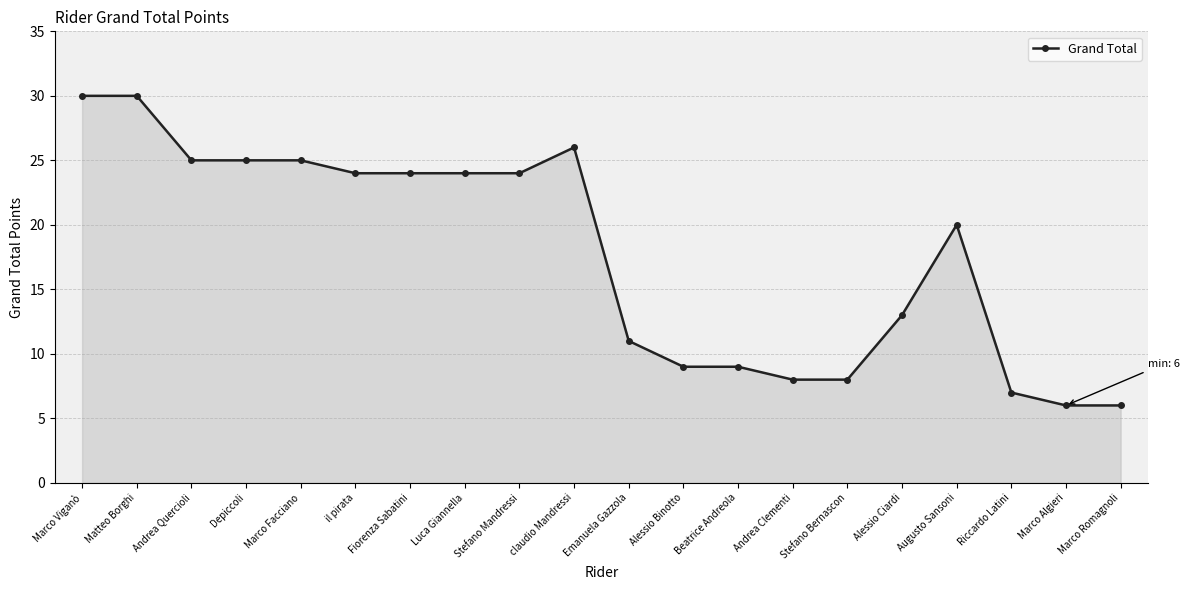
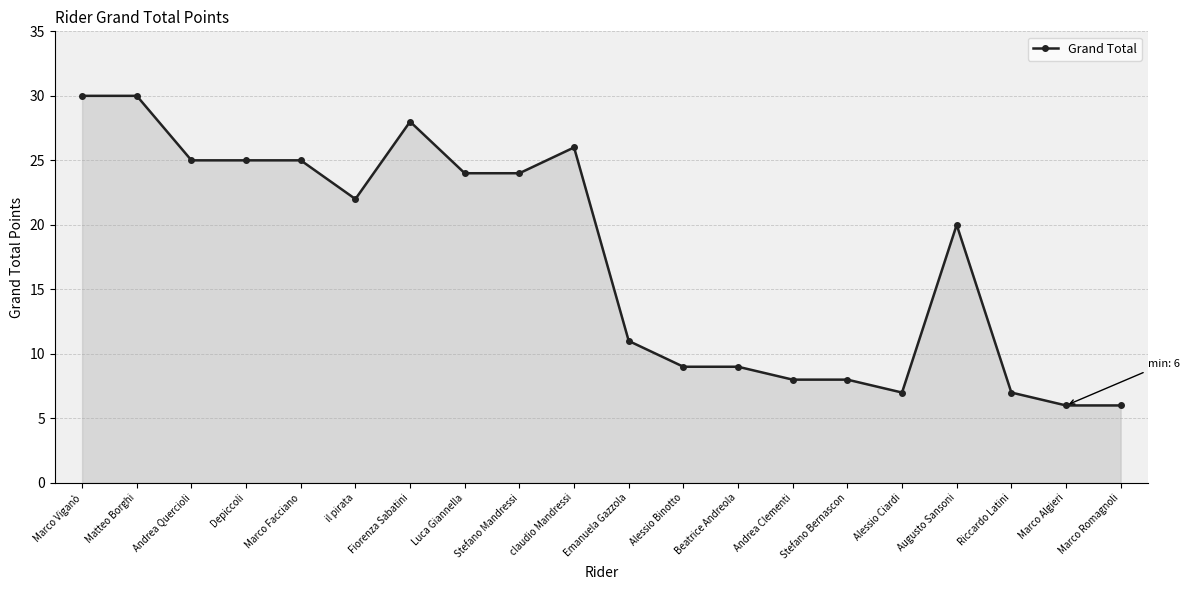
  {
    "Marco Viganò": 30,
    "Matteo Borghi": 30,
    "Andrea Quercioli": 25,
    "Depiccoli": 25,
    "Marco Facciano": 25,
-   "il pirata": 24,
-   "Fiorenza Sabatini": 24,
+   "il pirata": 22,
+   "Fiorenza Sabatini": 28,
    "Luca Giannella": 24,
    "Stefano Mandressi": 24,
    "claudio Mandressi": 26,
    "Emanuela Gazzola": 11,
    "Alessio Binotto": 9,
    "Beatrice Andreola": 9,
    "Andrea Clementi": 8,
    "Stefano Bernascon": 8,
-   "Alessio Ciardi": 13,
+   "Alessio Ciardi": 7,
    "Augusto Sansoni": 20,
    "Riccardo Latini": 7,
    "Marco Algieri": 6
  }
